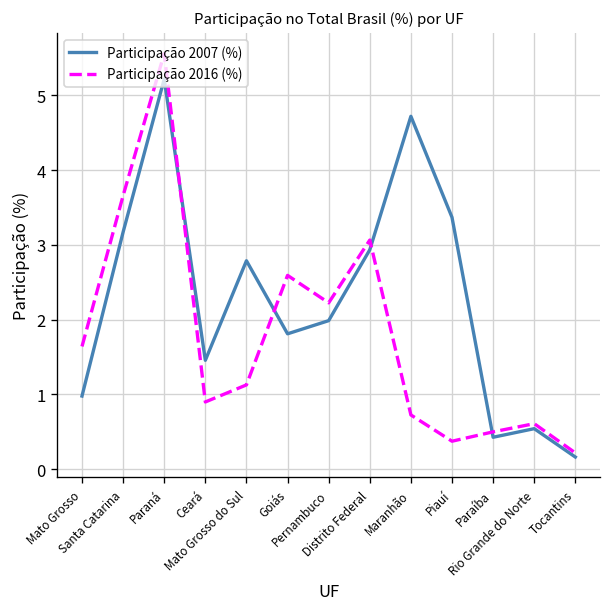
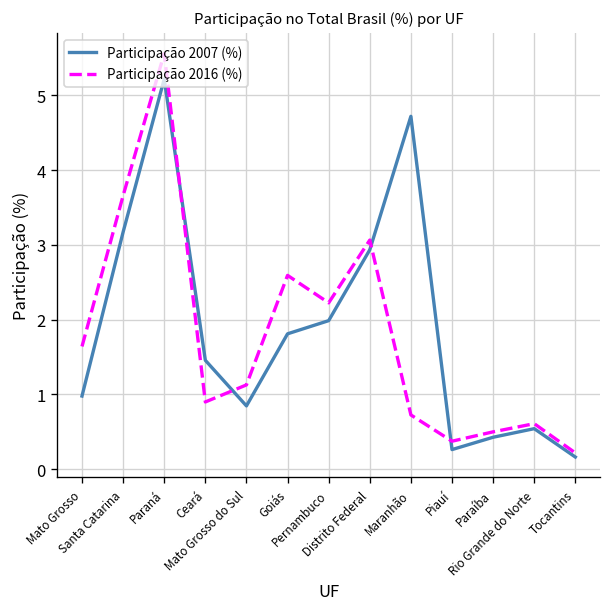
  {
    "Participação 2007 (%)": {
      "Mato Grosso": 1.0,
      "Santa Catarina": 3.2,
      "Ceará": 1.5,
-     "Mato Grosso do Sul": 2.8,
+     "Mato Grosso do Sul": 0.8,
      "Goiás": 1.8,
      "Pernambuco": 2.0,
      "Distrito Federal": 2.9,
      "Maranhão": 4.7,
-     "Piauí": 3.4,
+     "Piauí": 0.3,
      "Paraíba": 0.4,
      "Rio Grande do Norte": 0.5,
      "Tocantins": 0.2
    },
    "Participação 2016 (%)": {
      "Mato Grosso": 1.6,
      "Santa Catarina": 3.7,
      "Ceará": 0.9,
      "Mato Grosso do Sul": 1.1,
      "Goiás": 2.6,
      "Pernambuco": 2.2,
      "Distrito Federal": 3.1,
      "Maranhão": 0.7,
      "Piauí": 0.4,
      "Paraíba": 0.5,
      "Rio Grande do Norte": 0.6,
      "Tocantins": 0.2
    }
  }
